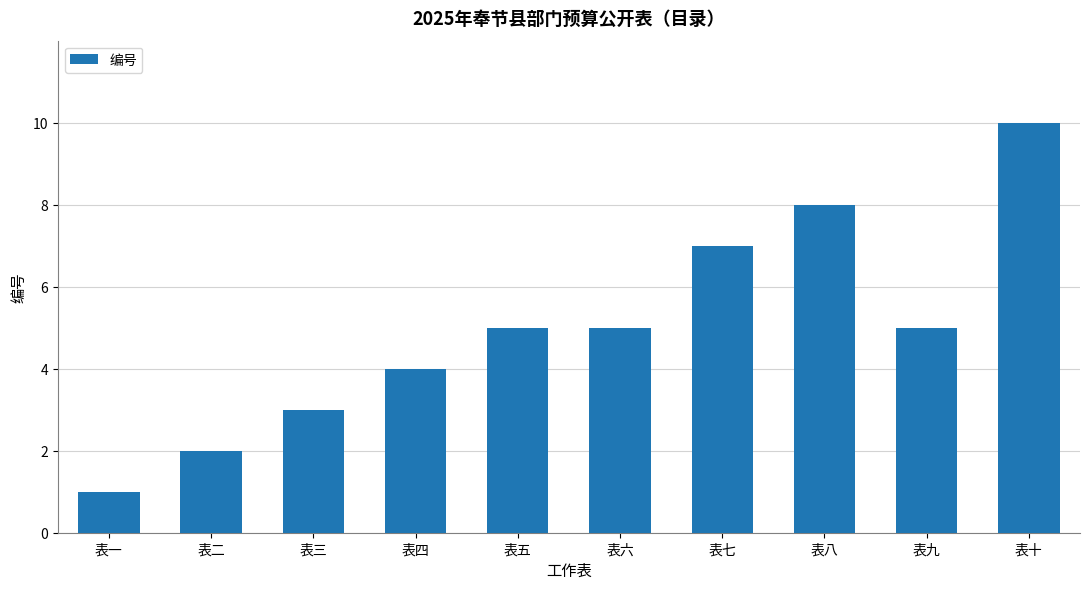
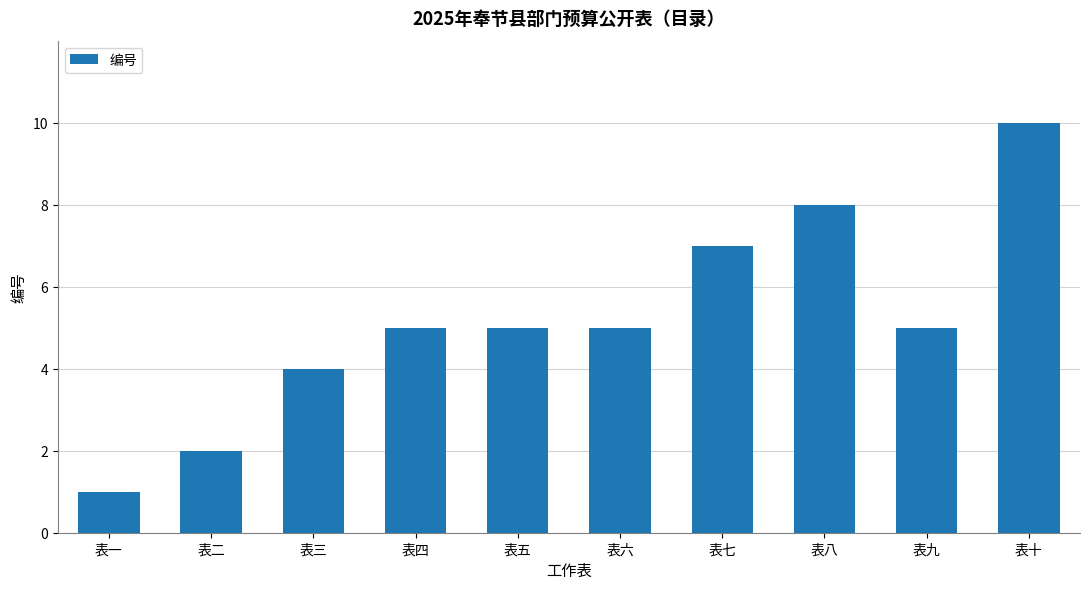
  {
    "表一": 1,
    "表二": 2,
-   "表三": 3,
-   "表四": 4,
+   "表三": 4,
+   "表四": 5,
    "表五": 5,
    "表六": 5,
    "表七": 7,
    "表八": 8,
    "表九": 5,
    "表十": 10
  }
